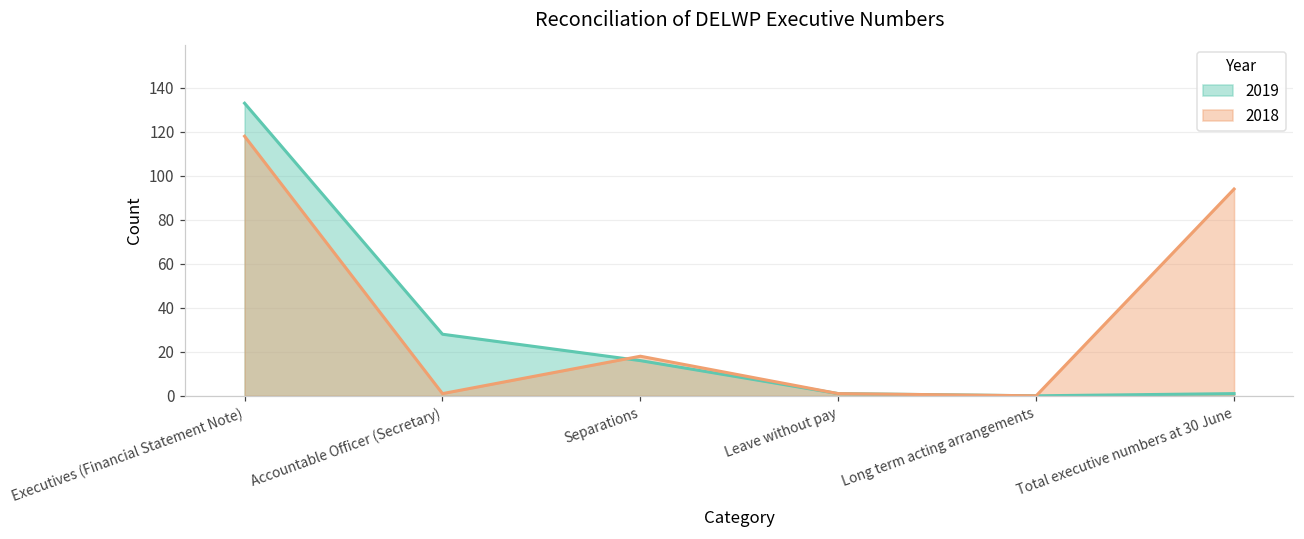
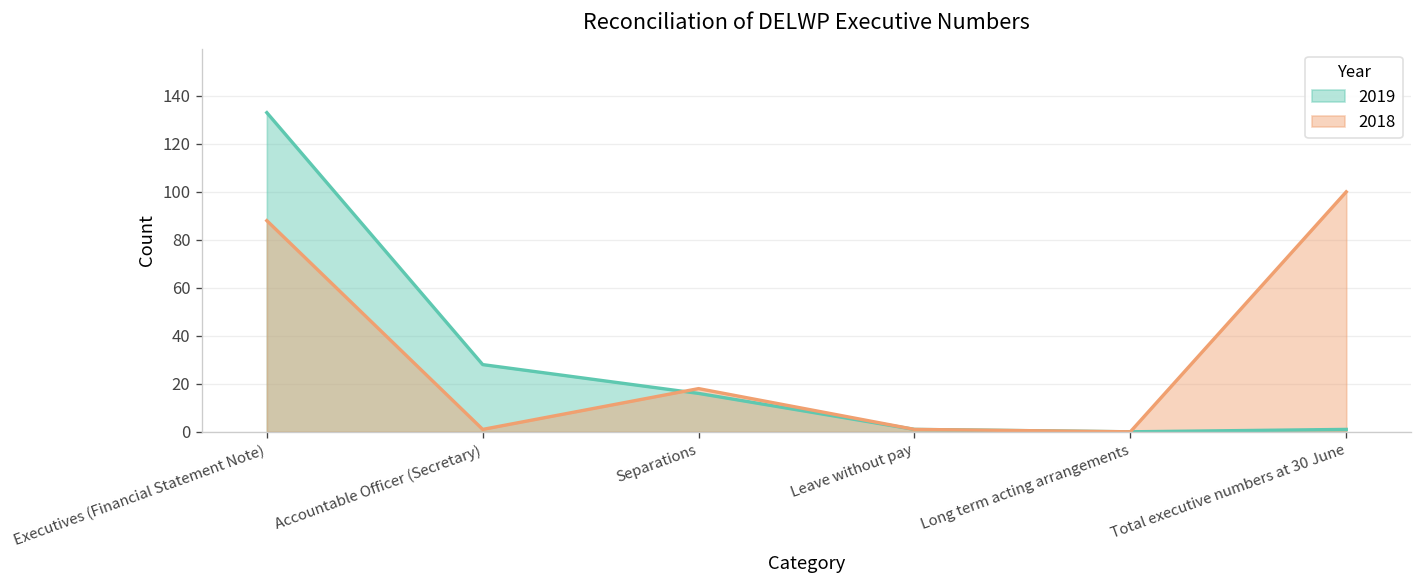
  {
    "2019": {
      "Executives (Financial Statement Note)": 133,
      "Accountable Officer (Secretary)": 28,
      "Separations": 16,
      "Total executive numbers at 30 June": 1
    },
    "2018": {
-     "Executives (Financial Statement Note)": 118,
+     "Executives (Financial Statement Note)": 88,
      "Accountable Officer (Secretary)": 1,
      "Separations": 18,
-     "Total executive numbers at 30 June": 94
+     "Total executive numbers at 30 June": 100
    }
  }
